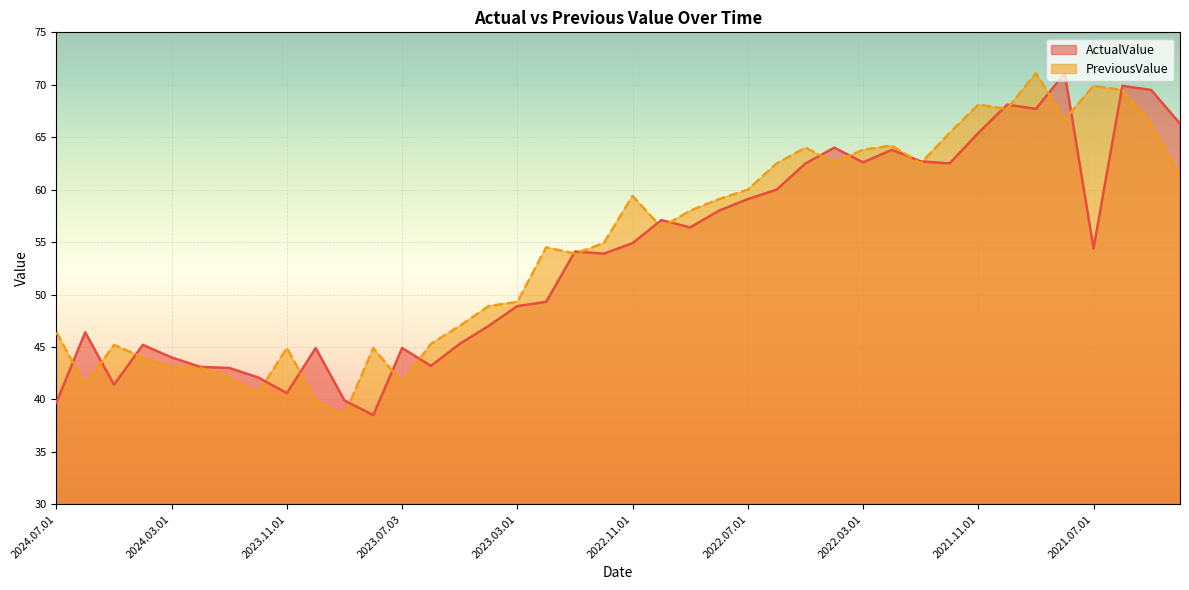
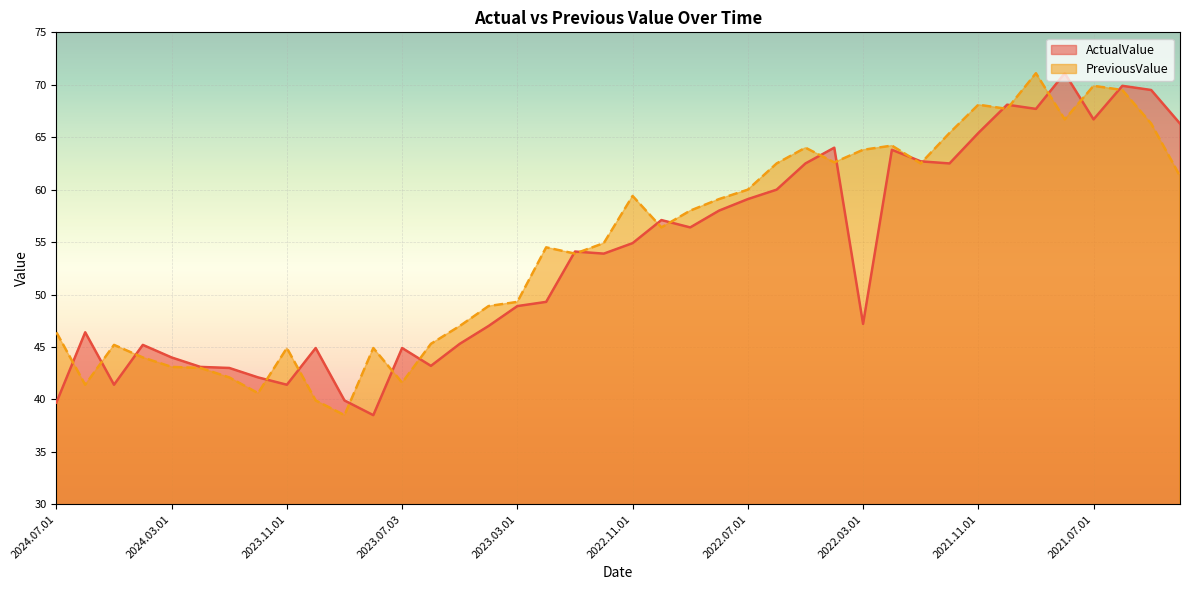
  {
    "ActualValue": {
      "2024.07.01": 39.7,
      "2024.03.01": 44.0,
-     "2023.11.01": 40.6,
+     "2023.11.01": 41.4,
      "2023.07.03": 44.9,
      "2023.03.01": 48.9,
      "2022.11.01": 54.9,
      "2022.07.01": 59.1,
-     "2022.03.01": 62.6,
+     "2022.03.01": 47.2,
      "2021.11.01": 65.4,
-     "2021.07.01": 54.4
+     "2021.07.01": 66.7
    },
    "PreviousValue": {
      "2024.07.01": 46.4,
      "2024.03.01": 43.1,
      "2023.11.01": 44.9,
      "2023.07.03": 41.6,
      "2023.03.01": 49.3,
      "2022.11.01": 59.4,
      "2022.07.01": 60.0,
      "2022.03.01": 63.8,
      "2021.11.01": 68.1,
      "2021.07.01": 69.9
    }
  }
